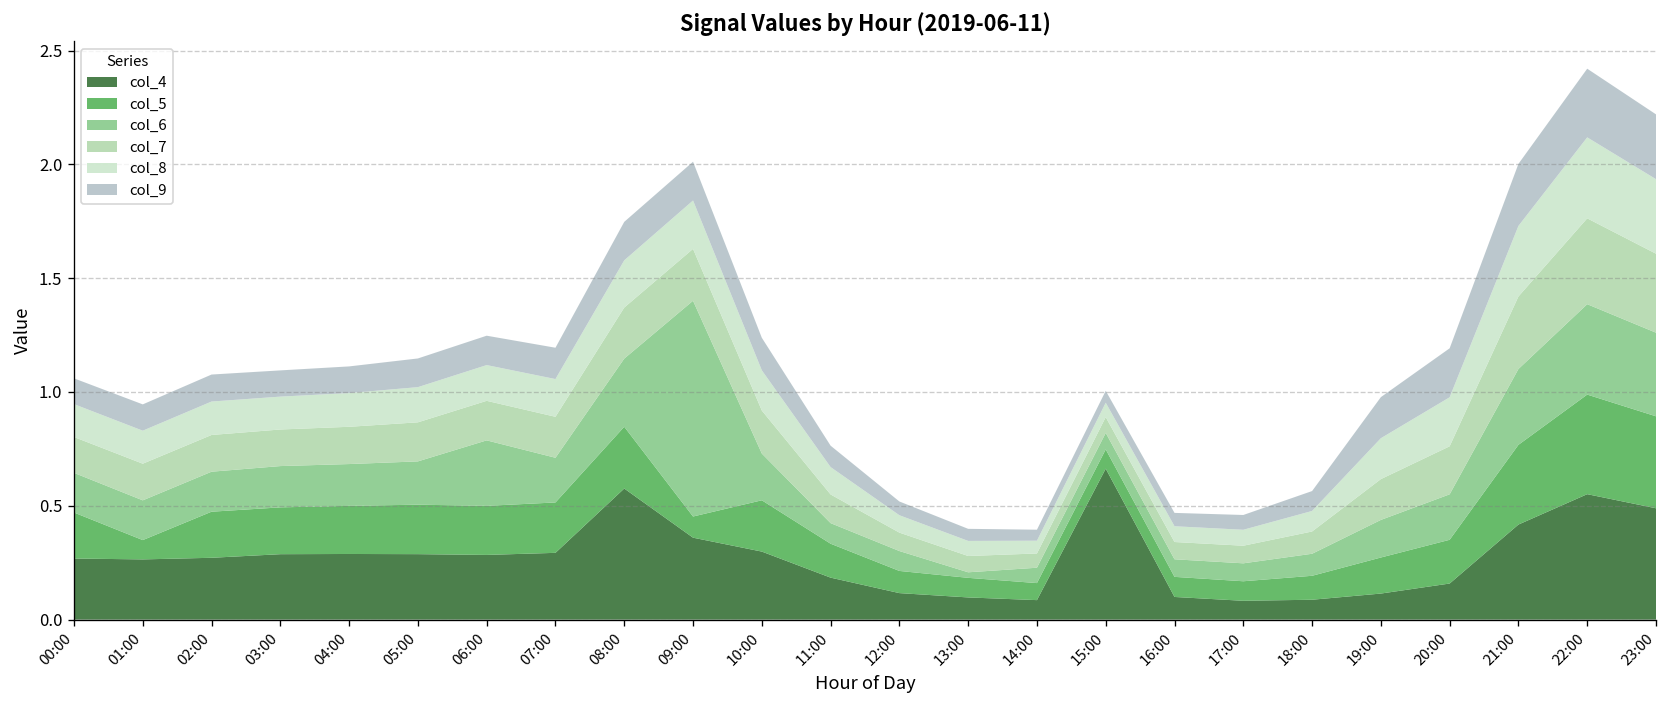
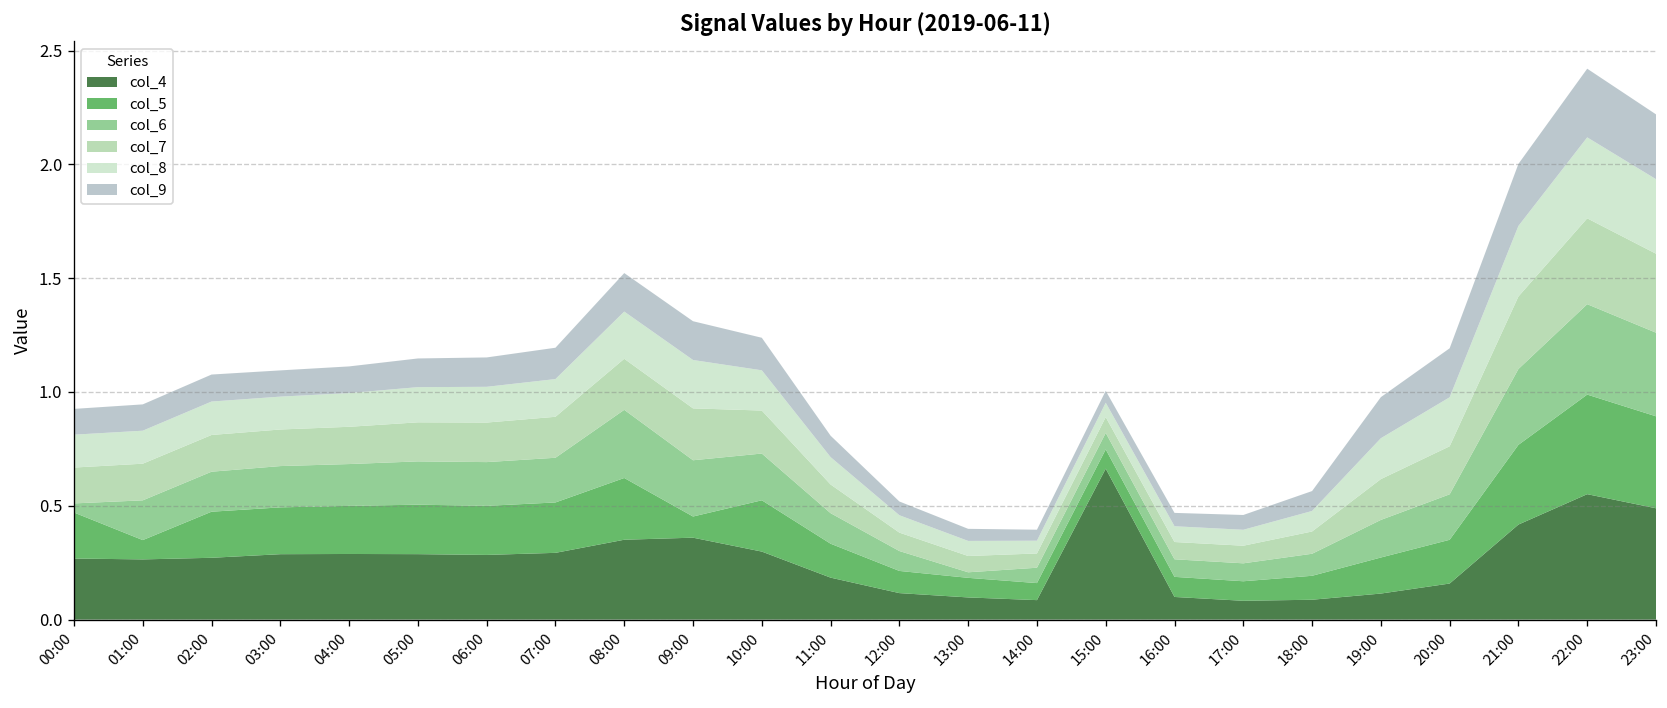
  {
    "col_4": {
      "00:00": 0.27,
      "01:00": 0.26,
      "02:00": 0.27,
      "03:00": 0.29,
      "04:00": 0.29,
      "05:00": 0.29,
      "06:00": 0.28,
      "07:00": 0.29,
-     "08:00": 0.58,
+     "08:00": 0.35,
      "09:00": 0.36,
      "10:00": 0.30,
      "11:00": 0.18,
      "12:00": 0.12,
      "13:00": 0.10,
      "14:00": 0.09,
      "15:00": 0.66,
      "16:00": 0.10,
      "17:00": 0.08,
      "18:00": 0.09,
      "19:00": 0.11,
      "20:00": 0.16,
      "21:00": 0.42,
      "22:00": 0.55,
      "23:00": 0.49
    },
    "col_5": {
      "00:00": 0.20,
      "01:00": 0.08,
      "02:00": 0.20,
      "03:00": 0.21,
      "04:00": 0.21,
      "05:00": 0.22,
      "06:00": 0.22,
      "07:00": 0.22,
      "08:00": 0.27,
      "09:00": 0.09,
      "10:00": 0.23,
      "11:00": 0.15,
      "12:00": 0.10,
      "13:00": 0.09,
      "14:00": 0.07,
      "15:00": 0.08,
      "16:00": 0.09,
      "17:00": 0.09,
      "18:00": 0.11,
      "19:00": 0.16,
      "20:00": 0.19,
      "21:00": 0.35,
      "22:00": 0.44,
      "23:00": 0.40
    },
    "col_6": {
-     "00:00": 0.17,
+     "00:00": 0.04,
      "01:00": 0.17,
      "02:00": 0.18,
      "03:00": 0.18,
      "04:00": 0.18,
      "05:00": 0.19,
-     "06:00": 0.29,
+     "06:00": 0.19,
      "07:00": 0.20,
      "08:00": 0.30,
-     "09:00": 0.95,
+     "09:00": 0.25,
      "10:00": 0.21,
-     "11:00": 0.09,
+     "11:00": 0.13,
      "12:00": 0.09,
      "13:00": 0.02,
      "14:00": 0.07,
      "15:00": 0.07,
      "16:00": 0.08,
      "17:00": 0.08,
      "18:00": 0.10,
      "19:00": 0.17,
      "20:00": 0.20,
      "21:00": 0.33,
      "22:00": 0.40,
      "23:00": 0.37
    }
  }
